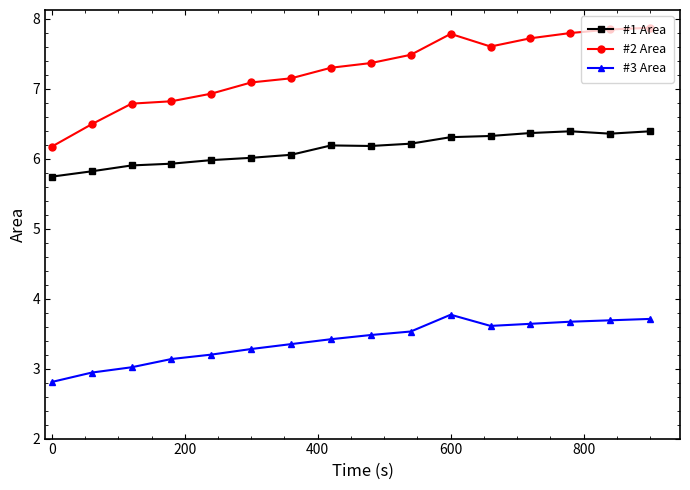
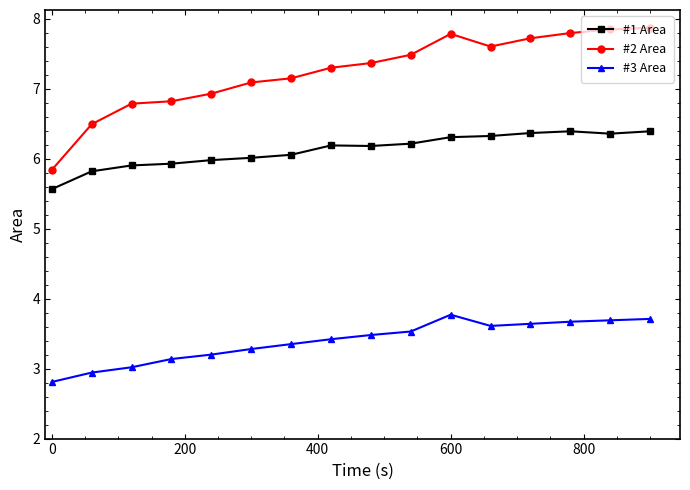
  {
    "#1 Area": {
-     "0": 5.7,
+     "0": 5.6,
      "600": 6.3
    },
    "#2 Area": {
-     "0": 6.2,
+     "0": 5.8,
      "600": 7.8
    },
    "#3 Area": {
      "0": 2.8,
      "600": 3.8
    }
  }
